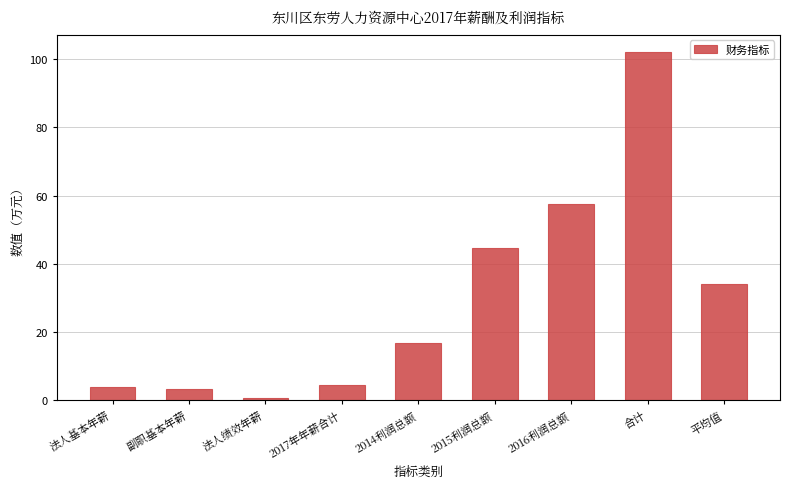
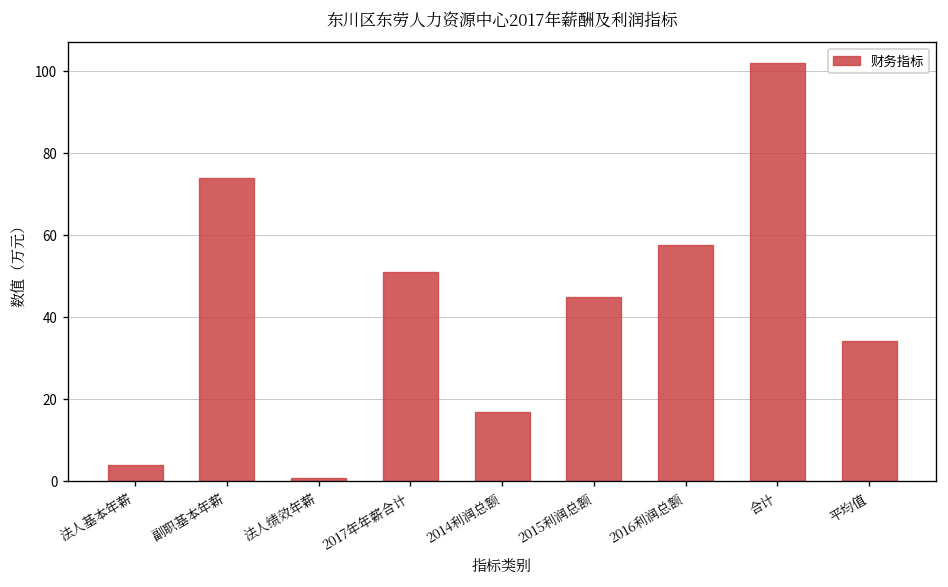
  {
    "法人基本年薪": 4,
-   "副职基本年薪": 3,
-   "2017年年薪合计": 5,
+   "副职基本年薪": 74,
+   "2017年年薪合计": 51,
    "2014利润总额": 17,
    "2015利润总额": 45,
    "2016利润总额": 58,
    "合计": 102,
    "平均值": 34
  }
